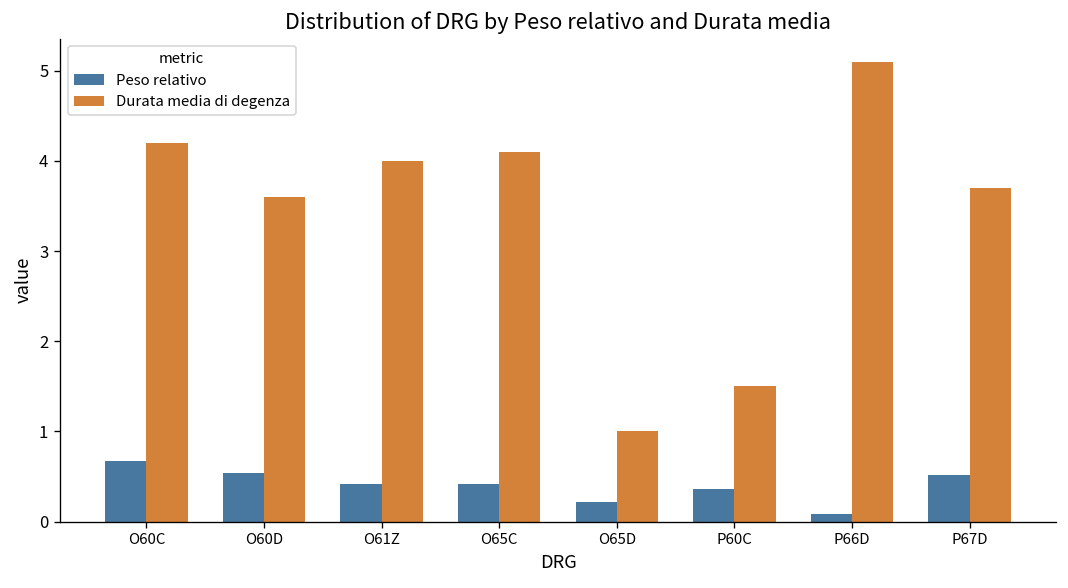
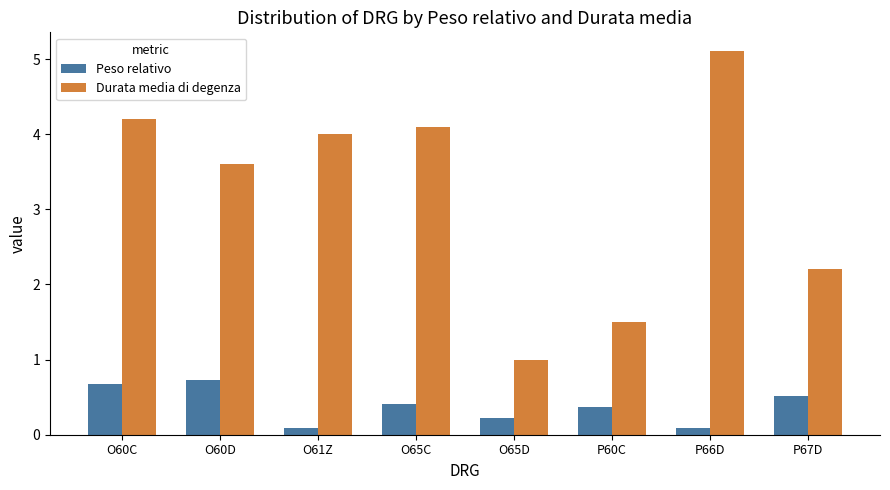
  {
    "Peso relativo": {
      "O60C": 0.7,
-     "O60D": 0.5,
-     "O61Z": 0.4,
+     "O60D": 0.7,
+     "O61Z": 0.1,
      "O65C": 0.4,
      "O65D": 0.2,
      "P60C": 0.4,
      "P66D": 0.1,
      "P67D": 0.5
    },
    "Durata media di degenza": {
      "O60C": 4.2,
      "O60D": 3.6,
      "O61Z": 4.0,
      "O65C": 4.1,
      "O65D": 1.0,
      "P60C": 1.5,
      "P66D": 5.1,
-     "P67D": 3.7
+     "P67D": 2.2
    }
  }
